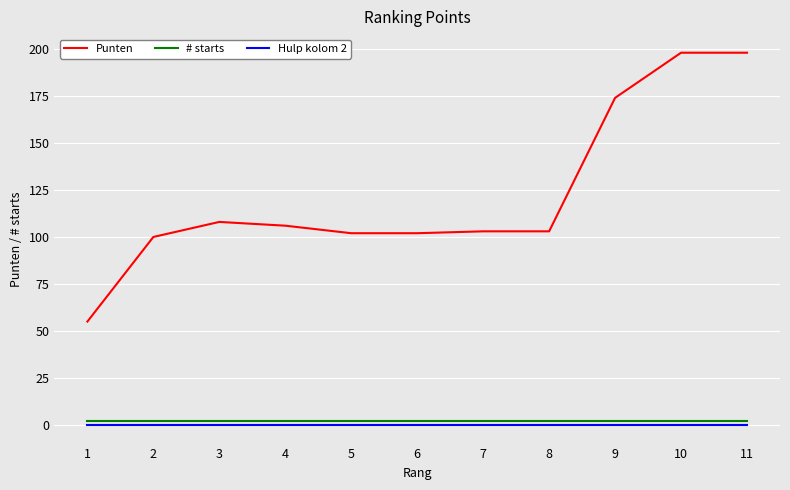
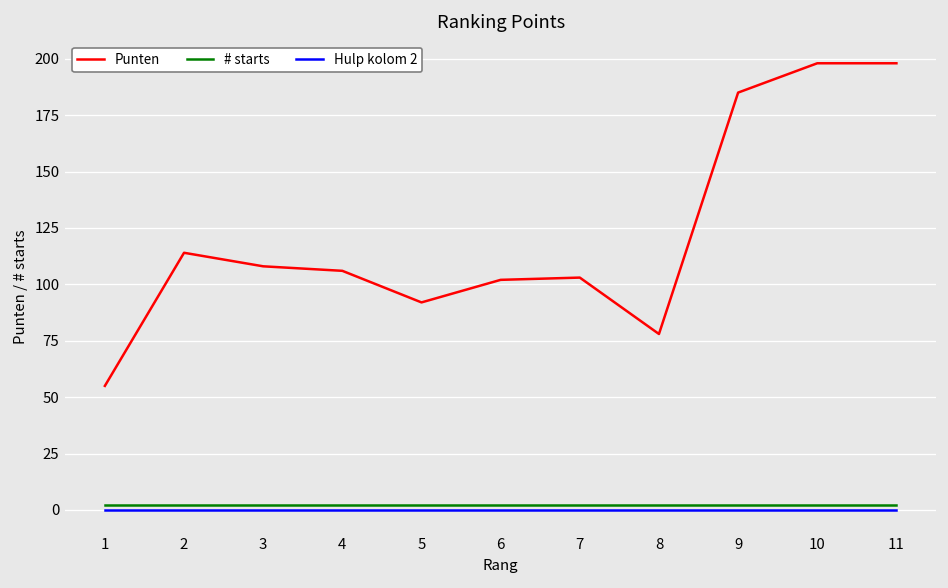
  {
    "Punten": {
      "1": 55,
-     "2": 100,
+     "2": 114,
      "3": 108,
      "4": 106,
-     "5": 102,
+     "5": 92,
      "6": 102,
      "7": 103,
-     "8": 103,
-     "9": 174,
+     "8": 78,
+     "9": 185,
      "10": 198,
      "11": 198
    },
    "# starts": {
      "1": 2,
      "2": 2,
      "3": 2,
      "4": 2,
      "5": 2,
      "6": 2,
      "7": 2,
      "8": 2,
      "9": 2,
      "10": 2,
      "11": 2
    },
    "Hulp kolom 2": {
      "1": 0,
      "2": 0,
      "3": 0,
      "4": 0,
      "5": 0,
      "6": 0,
      "7": 0,
      "8": 0,
      "9": 0,
      "10": 0,
      "11": 0
    }
  }
